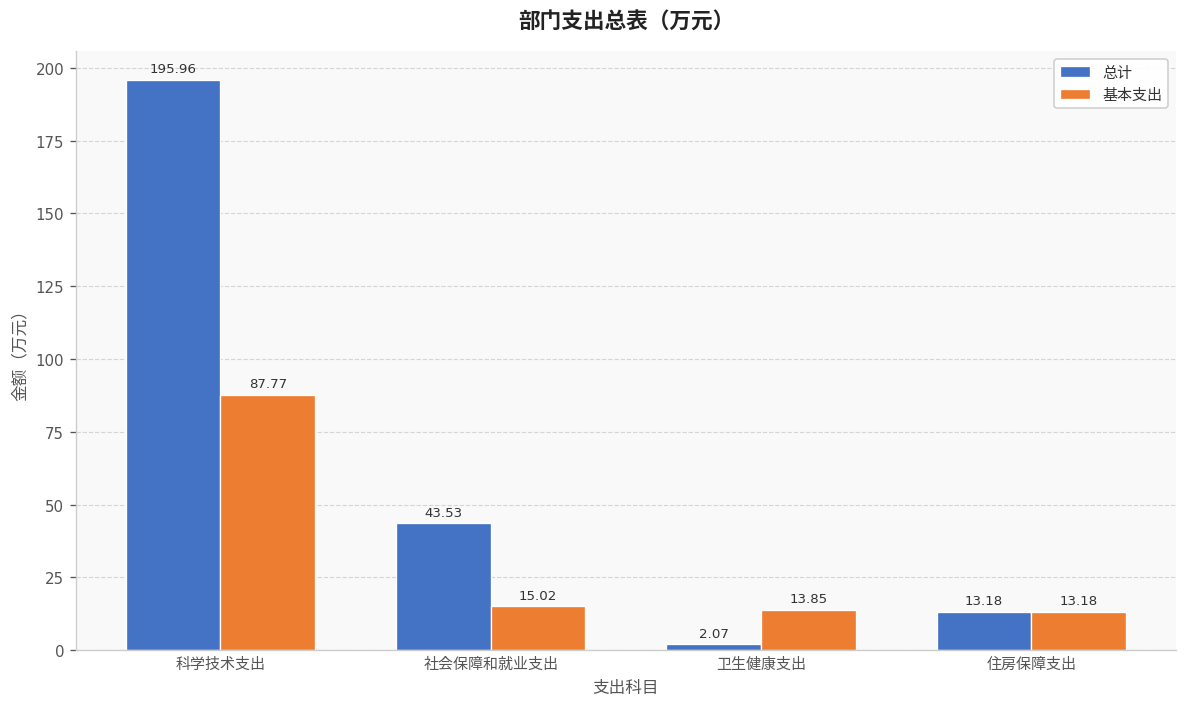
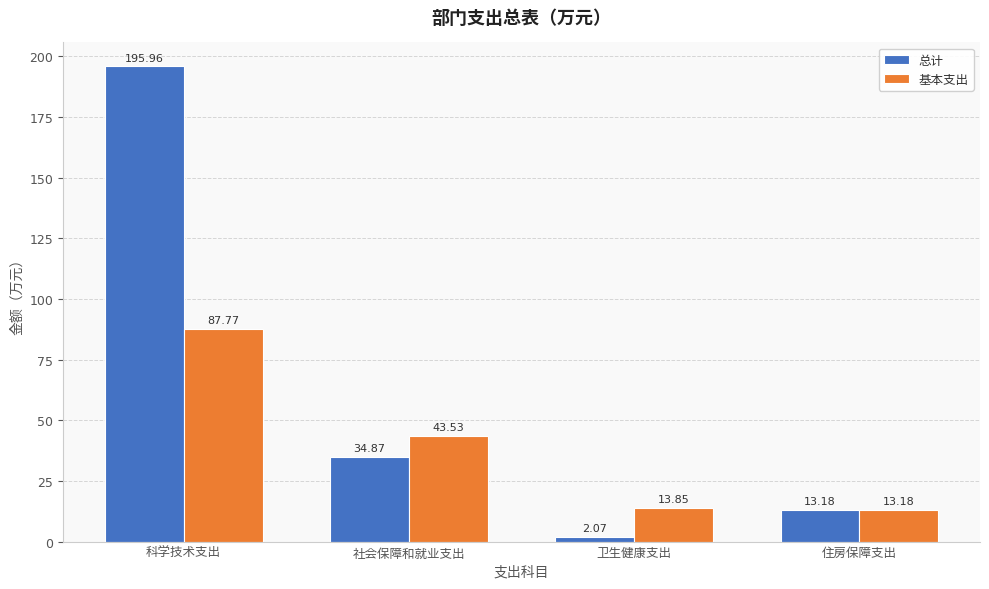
  {
    "总计": {
      "科学技术支出": 195.96,
-     "社会保障和就业支出": 43.53,
+     "社会保障和就业支出": 34.87,
      "卫生健康支出": 2.07,
      "住房保障支出": 13.18
    },
    "基本支出": {
      "科学技术支出": 87.77,
-     "社会保障和就业支出": 15.02,
+     "社会保障和就业支出": 43.53,
      "卫生健康支出": 13.85,
      "住房保障支出": 13.18
    }
  }
